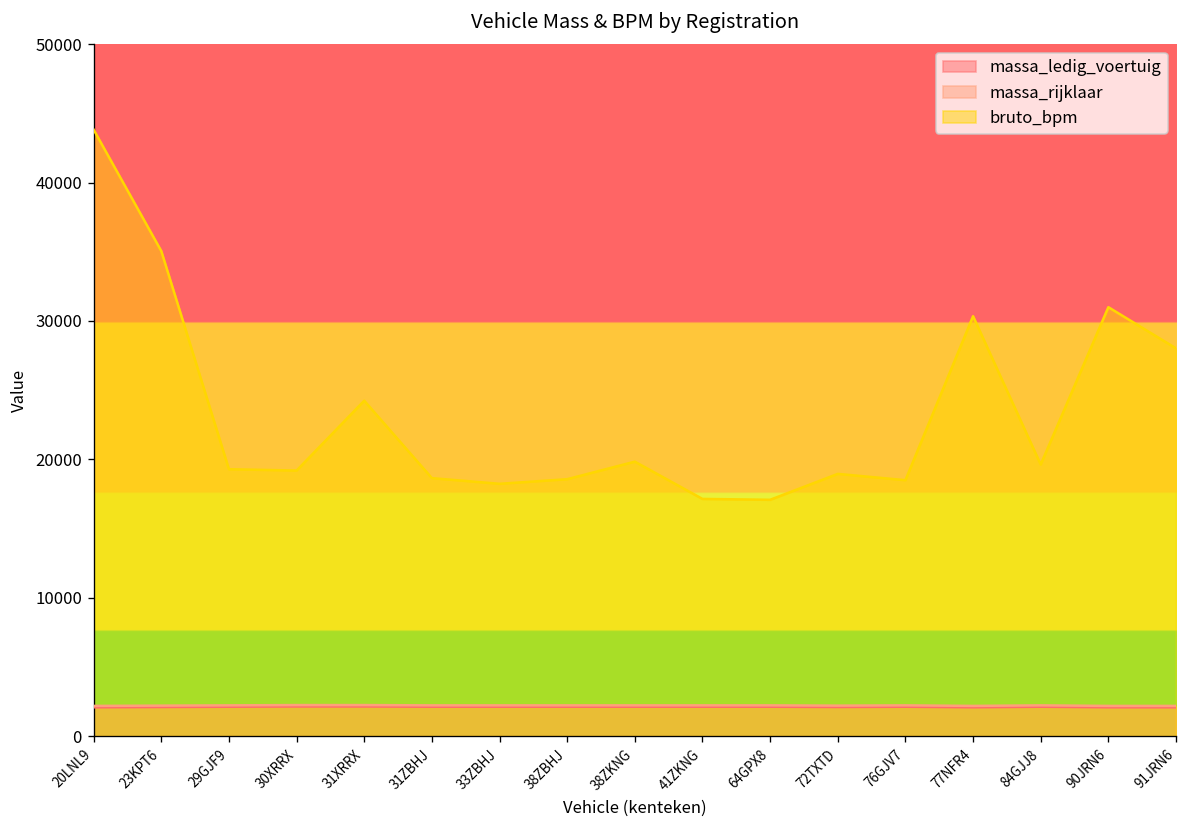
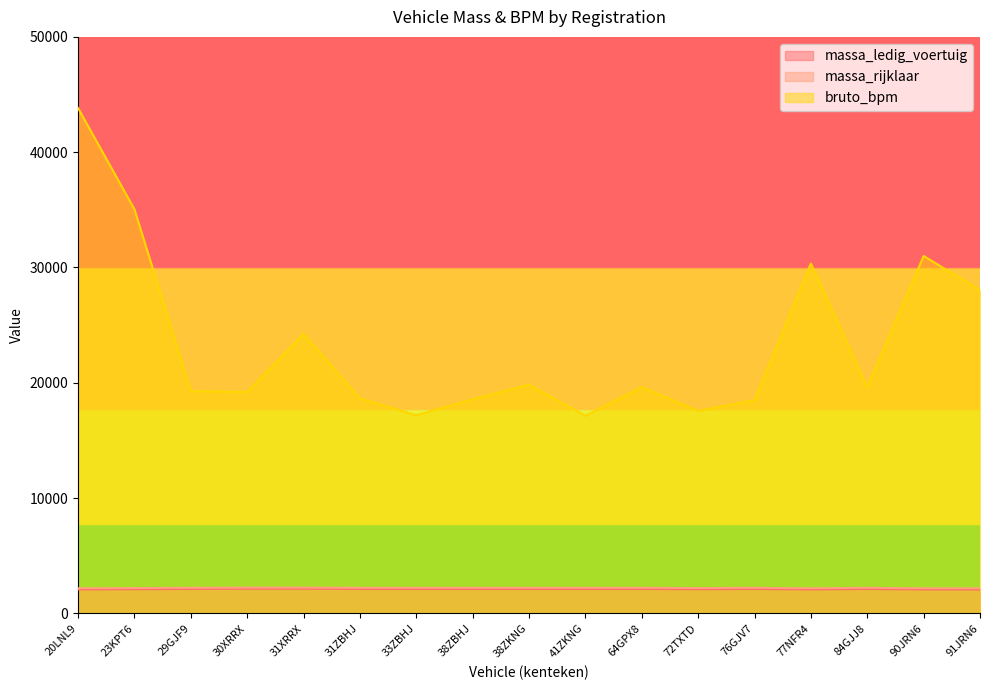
  {
    "bruto_bpm": {
      "20LNL9": 43800,
      "23KPT6": 35100,
      "29GJF9": 19300,
      "30XRRX": 19200,
      "31XRRX": 24200,
      "31ZBHJ": 18600,
-     "33ZBHJ": 18200,
+     "33ZBHJ": 17200,
      "38ZBHJ": 18600,
      "38ZKNG": 19800,
      "41ZKNG": 17100,
-     "64GPX8": 17100,
-     "72TXTD": 19000,
+     "64GPX8": 19600,
+     "72TXTD": 17600,
      "76GJV7": 18500,
      "77NFR4": 30300,
      "84GJJ8": 19600,
      "90JRN6": 31000,
      "91JRN6": 28000
    }
  }
